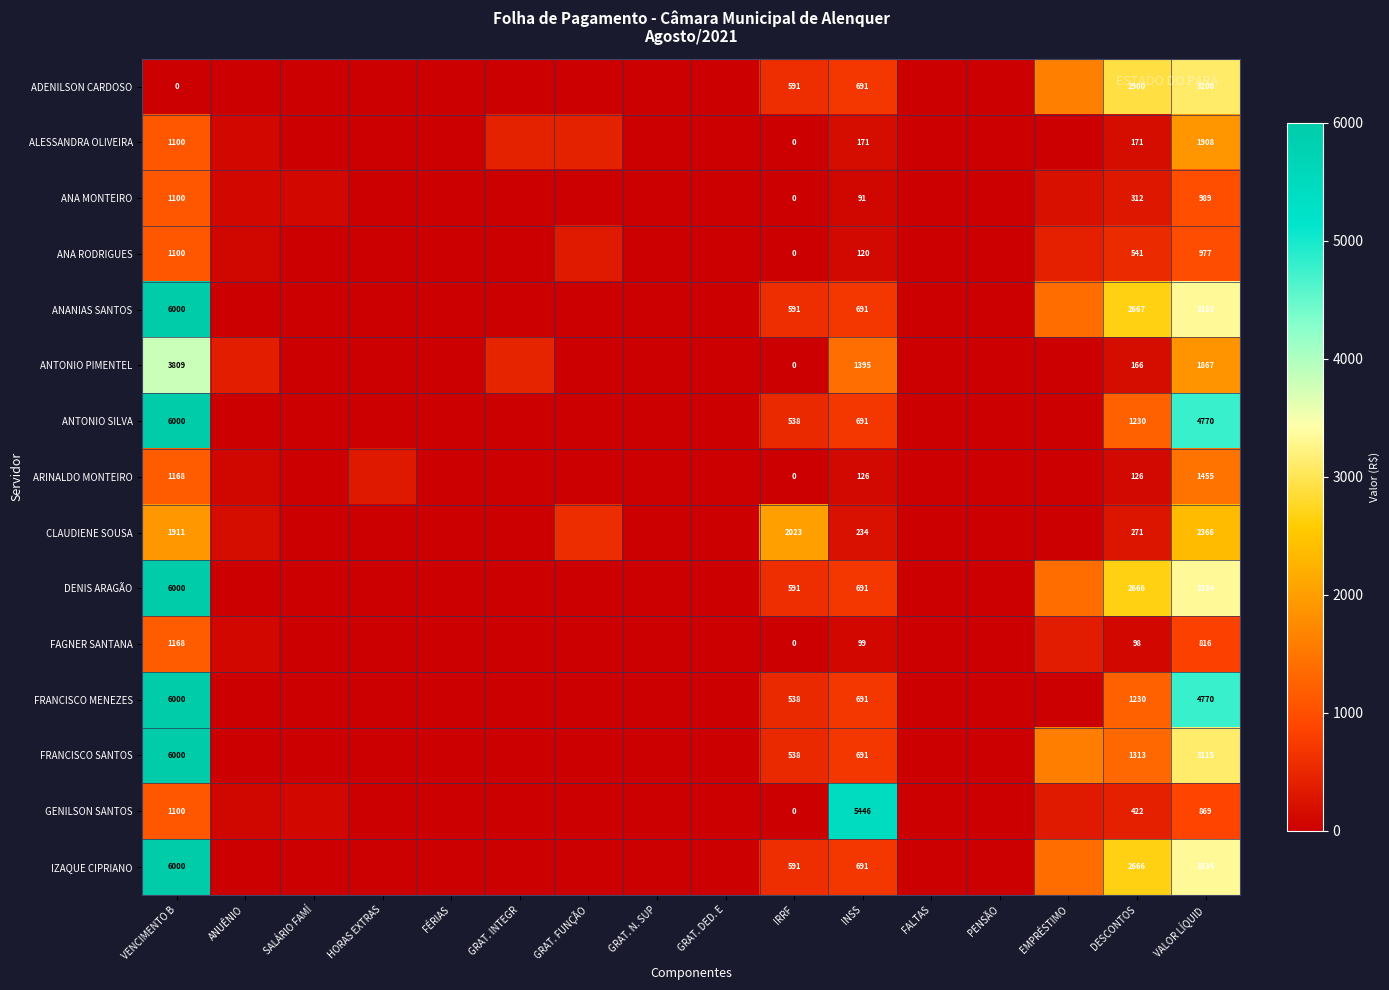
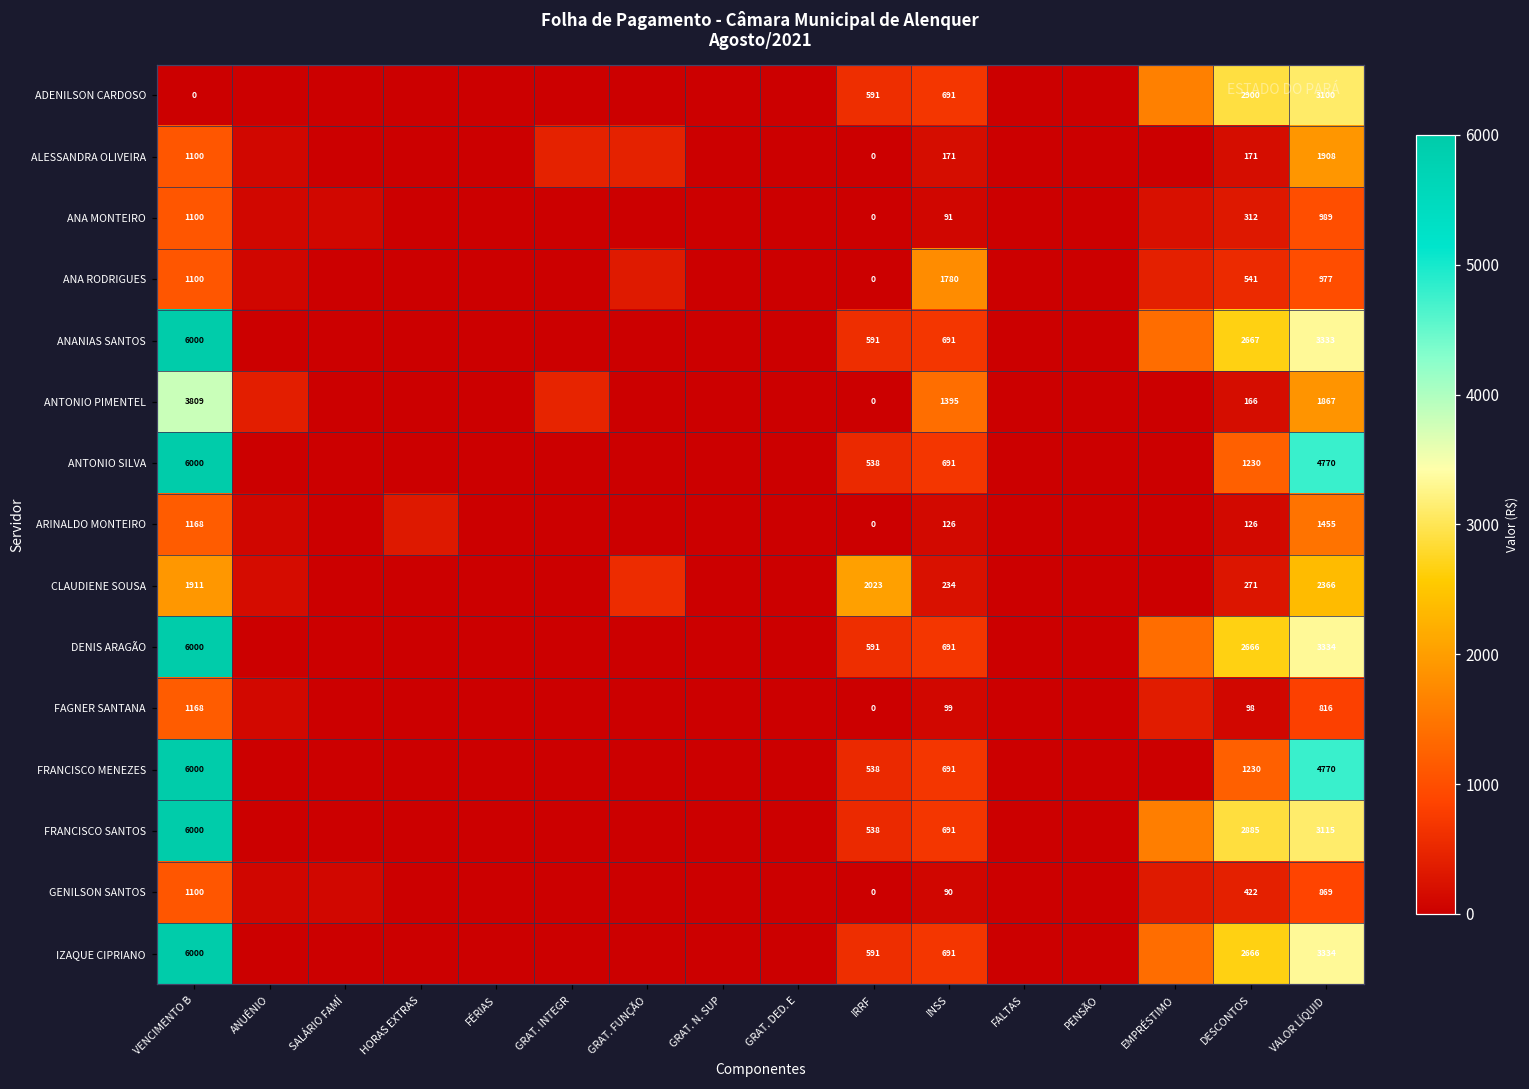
  {
    "ADENILSON CARDOSO": {
      "VENCIMENTO B": 0,
      "IRRF": 591,
      "INSS": 691
    },
    "ALESSANDRA OLIVEIRA": {
      "VENCIMENTO B": 1100,
      "IRRF": 0,
      "INSS": 171,
      "DESCONTOS": 171,
      "VALOR LÍQUID": 1908
    },
    "ANA MONTEIRO": {
      "VENCIMENTO B": 1100,
      "IRRF": 0,
      "INSS": 91,
      "DESCONTOS": 312,
      "VALOR LÍQUID": 989
    },
    "ANA RODRIGUES": {
      "VENCIMENTO B": 1100,
      "IRRF": 0,
-     "INSS": 120,
+     "INSS": 1780,
      "DESCONTOS": 541,
      "VALOR LÍQUID": 977
    },
    "ANANIAS SANTOS": {
      "VENCIMENTO B": 6000,
      "IRRF": 591,
      "INSS": 691,
      "DESCONTOS": 2667,
      "VALOR LÍQUID": 3333
    },
    "ANTONIO PIMENTEL": {
      "VENCIMENTO B": 3809,
      "IRRF": 0,
      "INSS": 1395,
      "DESCONTOS": 166,
      "VALOR LÍQUID": 1867
    },
    "ANTONIO SILVA": {
      "VENCIMENTO B": 6000,
      "IRRF": 538,
      "INSS": 691,
      "DESCONTOS": 1230,
      "VALOR LÍQUID": 4770
    },
    "ARINALDO MONTEIRO": {
      "VENCIMENTO B": 1168,
      "IRRF": 0,
      "INSS": 126,
      "DESCONTOS": 126,
      "VALOR LÍQUID": 1455
    },
    "CLAUDIENE SOUSA": {
      "VENCIMENTO B": 1911,
      "IRRF": 2023,
      "INSS": 234,
      "DESCONTOS": 271,
      "VALOR LÍQUID": 2366
    },
    "DENIS ARAGÃO": {
      "VENCIMENTO B": 6000,
      "IRRF": 591,
      "INSS": 691,
      "DESCONTOS": 2666,
      "VALOR LÍQUID": 3334
    },
    "FAGNER SANTANA": {
      "VENCIMENTO B": 1168,
      "IRRF": 0,
      "INSS": 99,
      "DESCONTOS": 98,
      "VALOR LÍQUID": 816
    },
    "FRANCISCO MENEZES": {
      "VENCIMENTO B": 6000,
      "IRRF": 538,
      "INSS": 691,
      "DESCONTOS": 1230,
      "VALOR LÍQUID": 4770
    },
    "FRANCISCO SANTOS": {
      "VENCIMENTO B": 6000,
      "IRRF": 538,
      "INSS": 691,
-     "DESCONTOS": 1313,
+     "DESCONTOS": 2885,
      "VALOR LÍQUID": 3115
    },
    "GENILSON SANTOS": {
      "VENCIMENTO B": 1100,
      "IRRF": 0,
-     "INSS": 5446,
+     "INSS": 90,
      "DESCONTOS": 422,
      "VALOR LÍQUID": 869
    },
    "IZAQUE CIPRIANO": {
      "VENCIMENTO B": 6000,
      "IRRF": 591,
      "INSS": 691,
      "DESCONTOS": 2666,
      "VALOR LÍQUID": 3334
    }
  }
